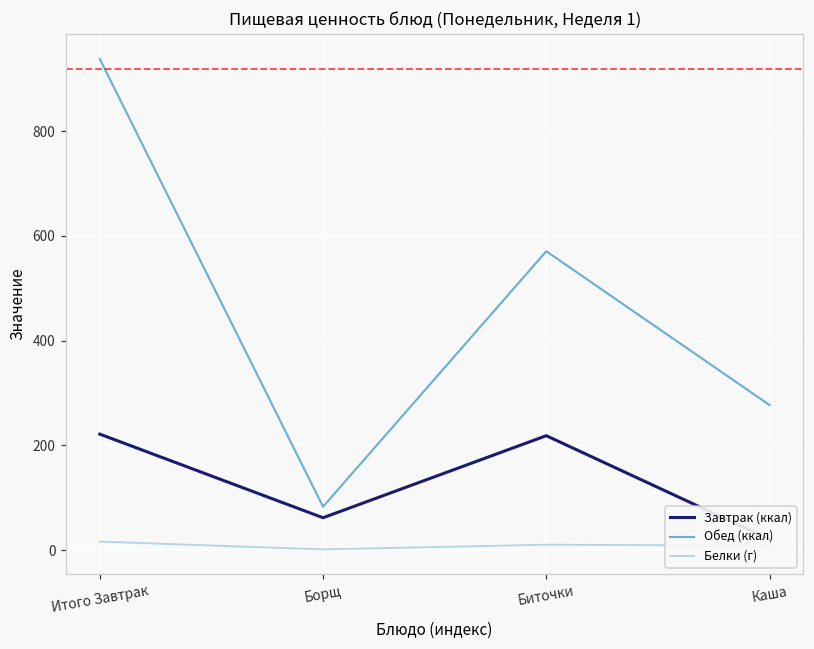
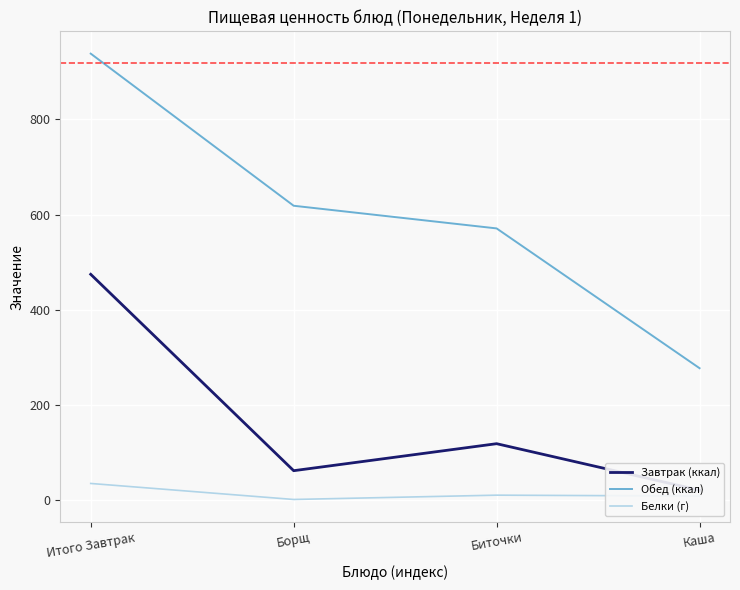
  {
    "Завтрак (ккал)": {
-     "Итого Завтрак": 220,
+     "Итого Завтрак": 470,
      "Борщ": 60,
-     "Биточки": 220
+     "Биточки": 120
    },
    "Обед (ккал)": {
      "Итого Завтрак": 940,
-     "Борщ": 80,
+     "Борщ": 620,
      "Биточки": 570,
      "Каша": 280
    },
    "Белки (г)": {
-     "Итого Завтрак": 20,
+     "Итого Завтрак": 40,
      "Борщ": 0,
      "Биточки": 10
    }
  }
